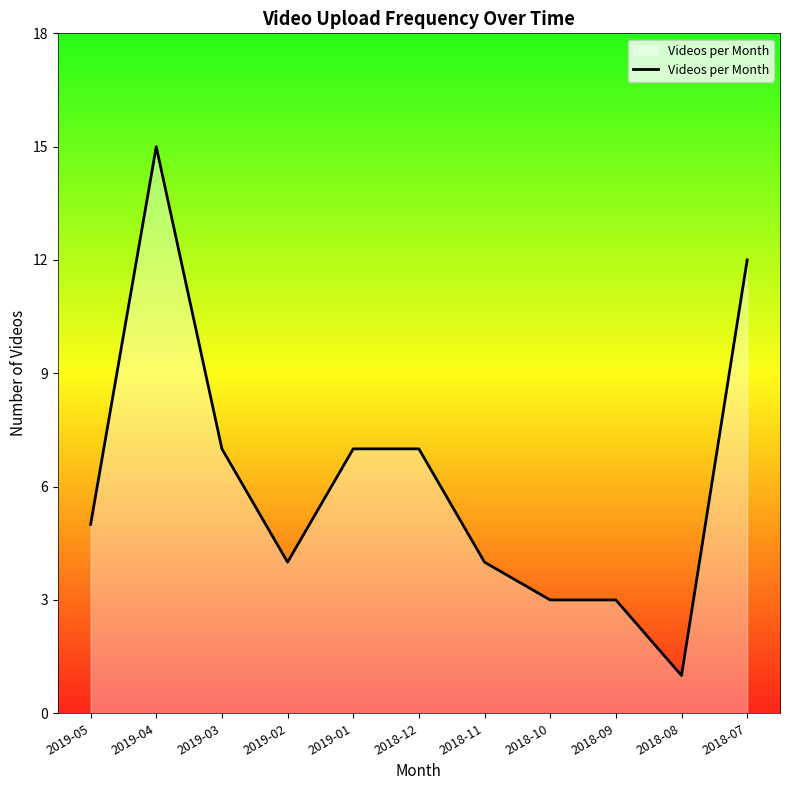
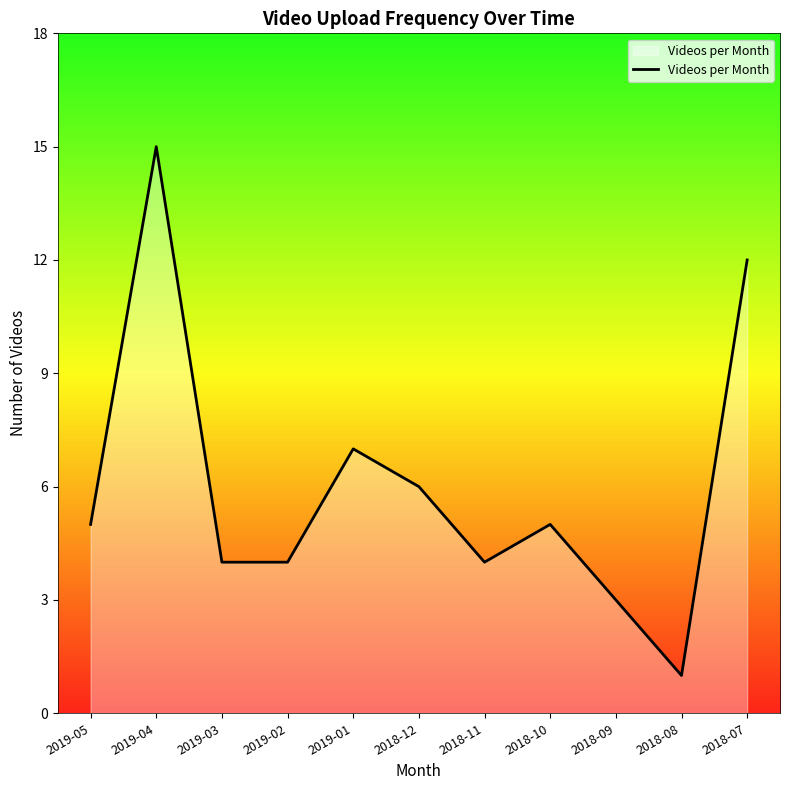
  {
    "2019-05": 5,
    "2019-04": 15,
-   "2019-03": 7,
+   "2019-03": 4,
    "2019-02": 4,
    "2019-01": 7,
-   "2018-12": 7,
+   "2018-12": 6,
    "2018-11": 4,
-   "2018-10": 3,
+   "2018-10": 5,
    "2018-09": 3,
    "2018-08": 1,
    "2018-07": 12
  }
